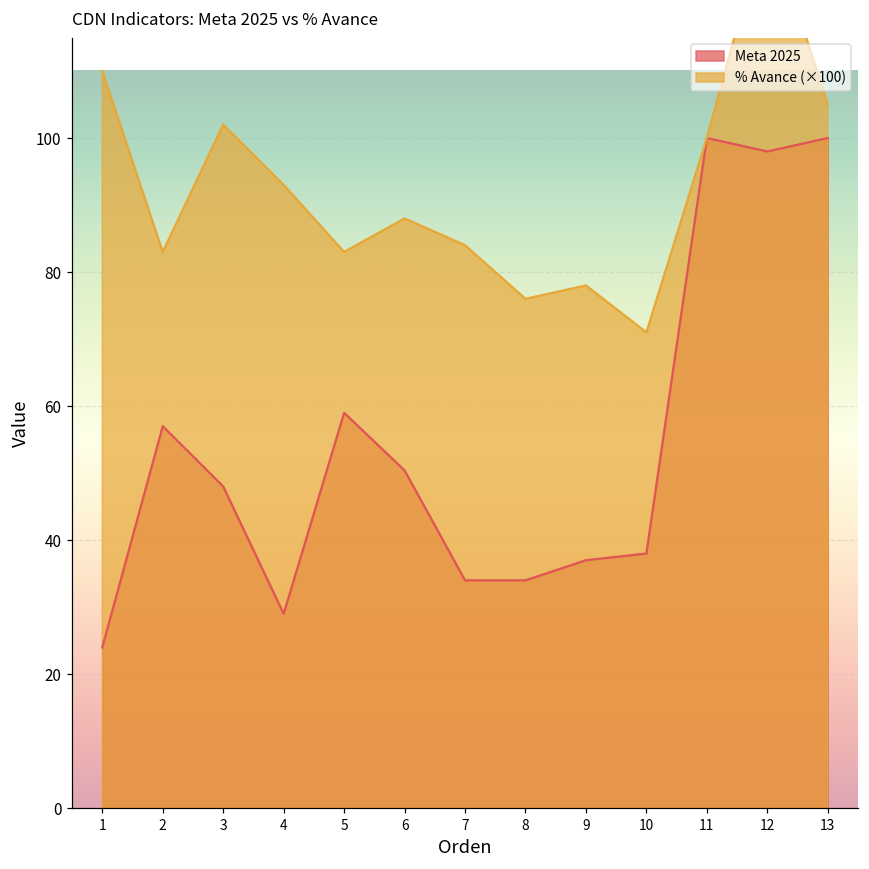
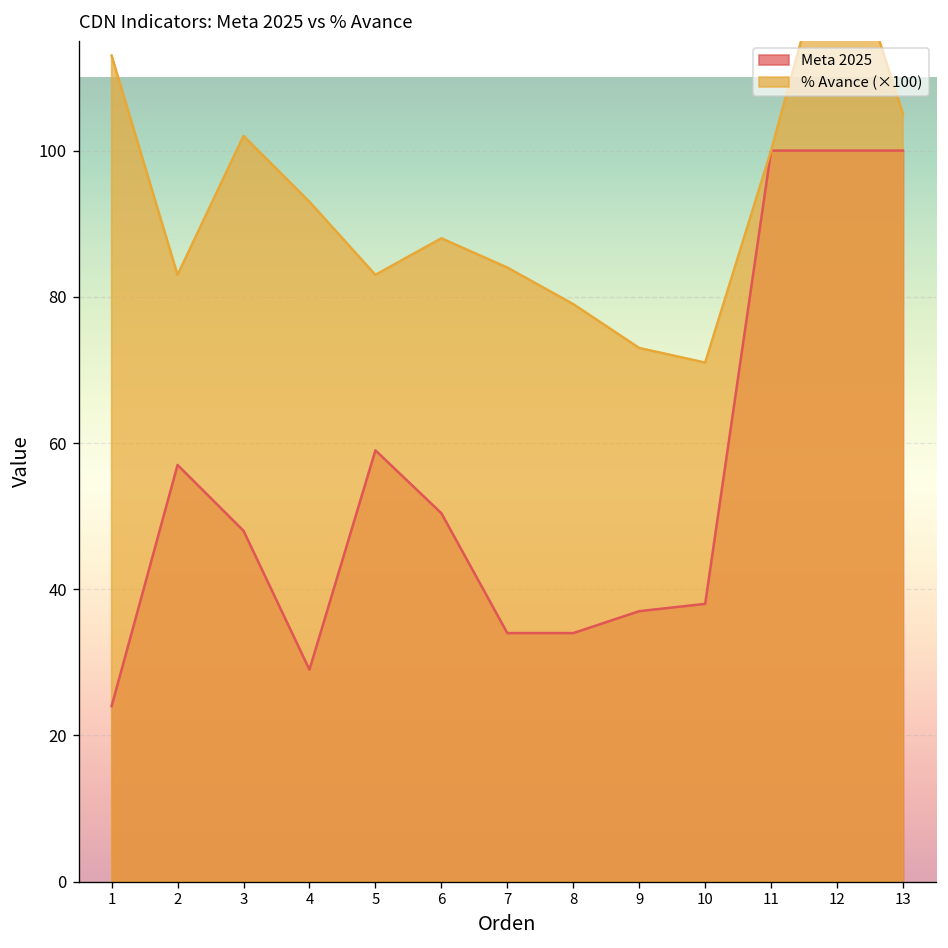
  {
    "Meta 2025": {
      "1": 24,
      "2": 57,
      "3": 48,
      "4": 29,
      "5": 59,
      "6": 50,
      "7": 34,
      "8": 34,
      "9": 37,
      "10": 38,
-     "12": 98,
+     "12": 100,
      "13": 100
    },
    "% Avance (×100)": {
-     "1": 110,
+     "1": 113,
      "2": 83,
      "3": 102,
      "4": 93,
      "5": 83,
      "6": 88,
      "7": 84,
-     "8": 76,
-     "9": 78,
+     "8": 79,
+     "9": 73,
      "10": 71,
      "13": 105
    }
  }
